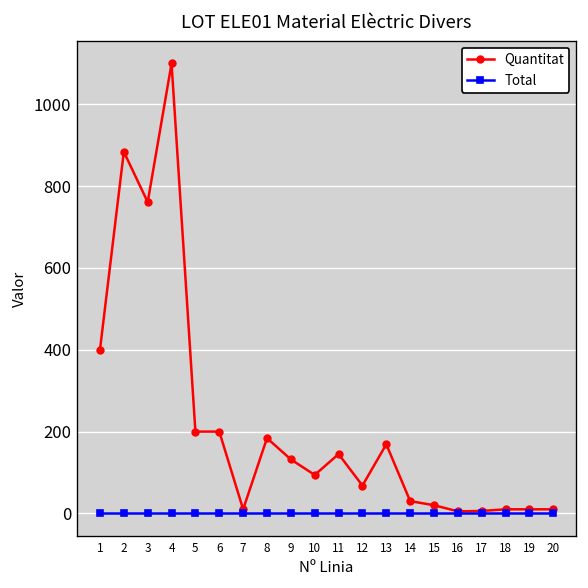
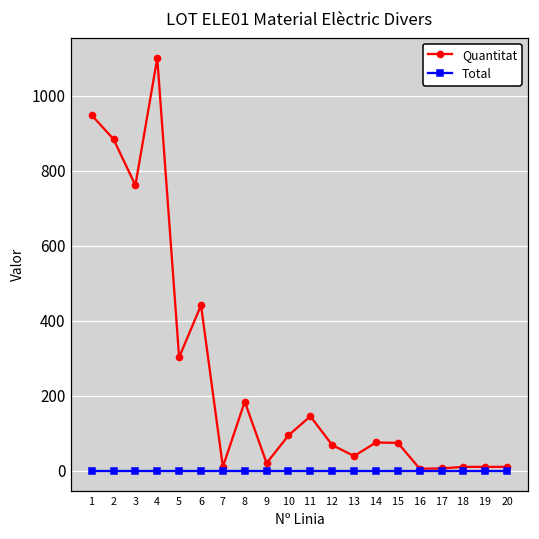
  {
    "Quantitat": {
-     "1": 400,
+     "1": 950,
      "2": 880,
      "3": 760,
      "4": 1100,
-     "5": 200,
-     "6": 200,
+     "5": 300,
+     "6": 440,
      "7": 10,
      "8": 180,
-     "9": 130,
+     "9": 20,
      "10": 90,
      "11": 150,
      "12": 70,
-     "13": 170,
-     "14": 30,
-     "15": 20,
+     "13": 40,
+     "14": 80,
+     "15": 70,
      "18": 10,
      "19": 10,
      "20": 10
    },
    "Total": {
      "1": 0,
      "2": 0,
      "3": 0,
      "4": 0,
      "5": 0,
      "6": 0,
      "7": 0,
      "8": 0,
      "9": 0,
      "10": 0,
      "11": 0,
      "12": 0,
      "13": 0,
      "14": 0,
      "15": 0,
      "18": 0,
      "19": 0,
      "20": 0
    }
  }
